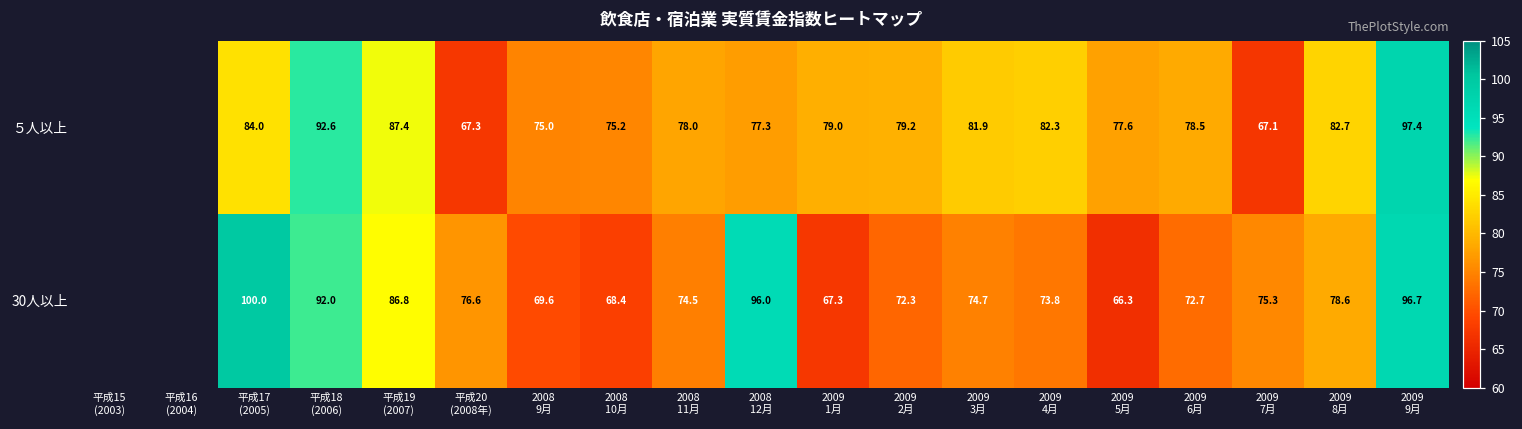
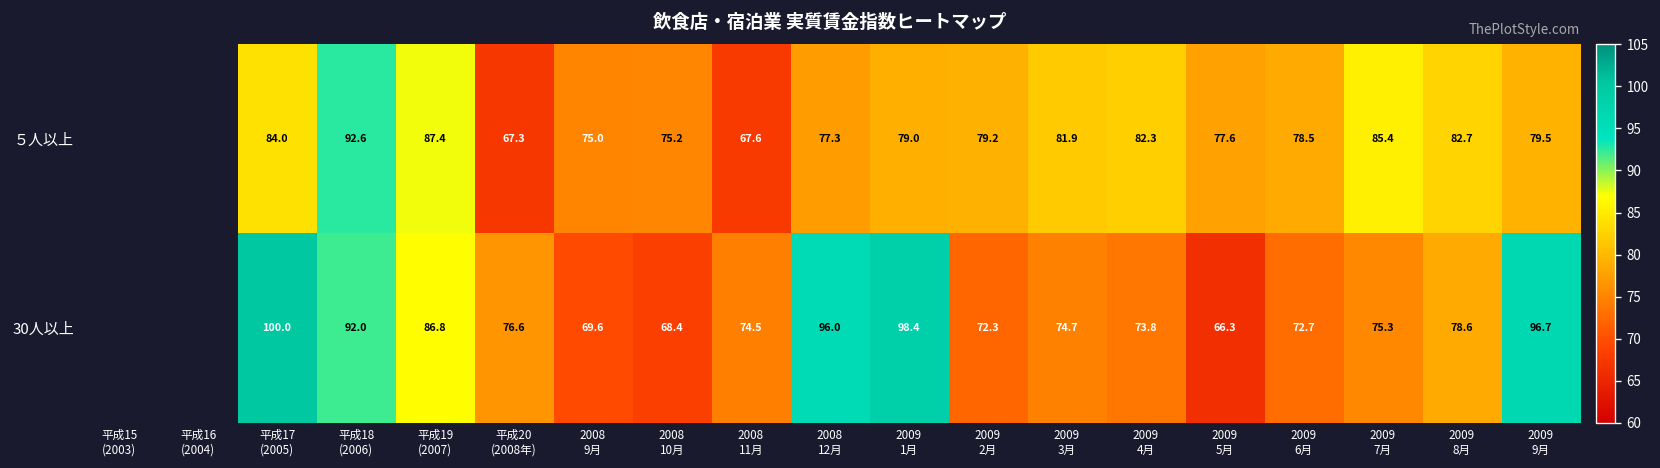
  {
    "５人以上": {
      "平成17 (2005)": 84.0,
      "平成18 (2006)": 92.6,
      "平成19 (2007)": 87.4,
      "平成20 (2008年)": 67.3,
      "2008 9月": 75.0,
      "2008 10月": 75.2,
-     "2008 11月": 78.0,
+     "2008 11月": 67.6,
      "2008 12月": 77.3,
      "2009 1月": 79.0,
      "2009 2月": 79.2,
      "2009 3月": 81.9,
      "2009 4月": 82.3,
      "2009 5月": 77.6,
      "2009 6月": 78.5,
-     "2009 7月": 67.1,
+     "2009 7月": 85.4,
      "2009 8月": 82.7,
-     "2009 9月": 97.4
+     "2009 9月": 79.5
    },
    "30人以上": {
      "平成17 (2005)": 100.0,
      "平成18 (2006)": 92.0,
      "平成19 (2007)": 86.8,
      "平成20 (2008年)": 76.6,
      "2008 9月": 69.6,
      "2008 10月": 68.4,
      "2008 11月": 74.5,
      "2008 12月": 96.0,
-     "2009 1月": 67.3,
+     "2009 1月": 98.4,
      "2009 2月": 72.3,
      "2009 3月": 74.7,
      "2009 4月": 73.8,
      "2009 5月": 66.3,
      "2009 6月": 72.7,
      "2009 7月": 75.3,
      "2009 8月": 78.6,
      "2009 9月": 96.7
    }
  }
